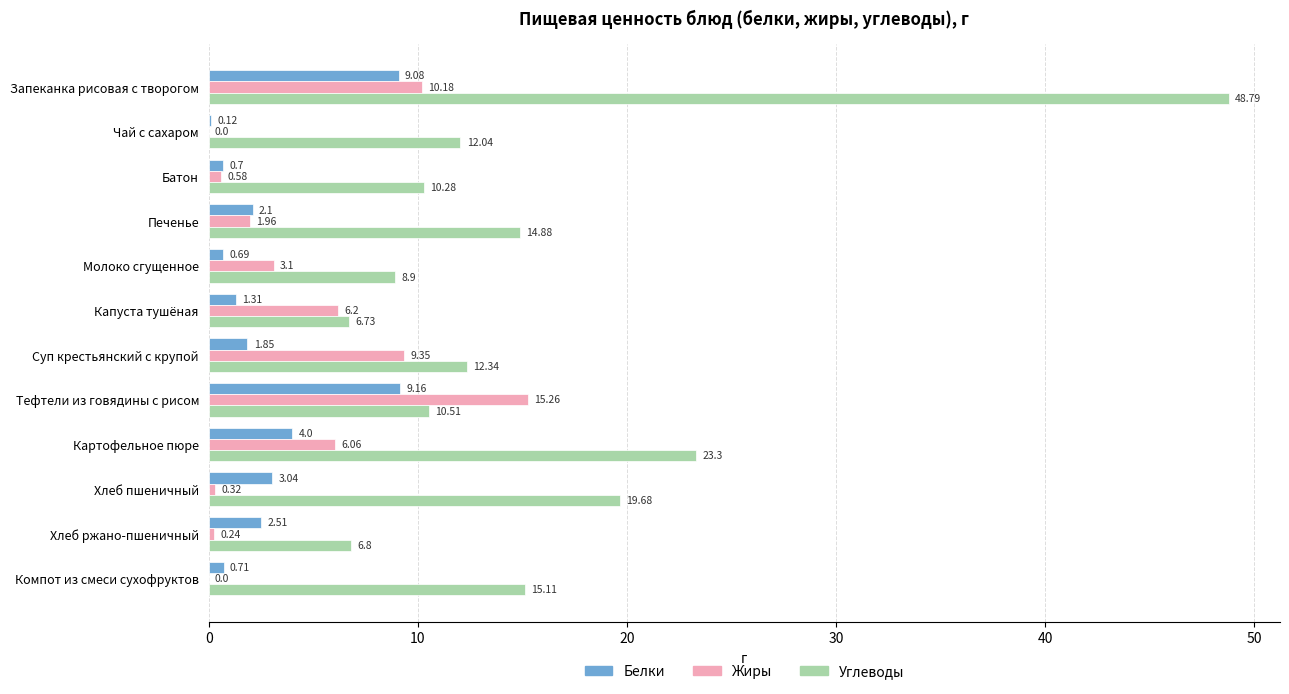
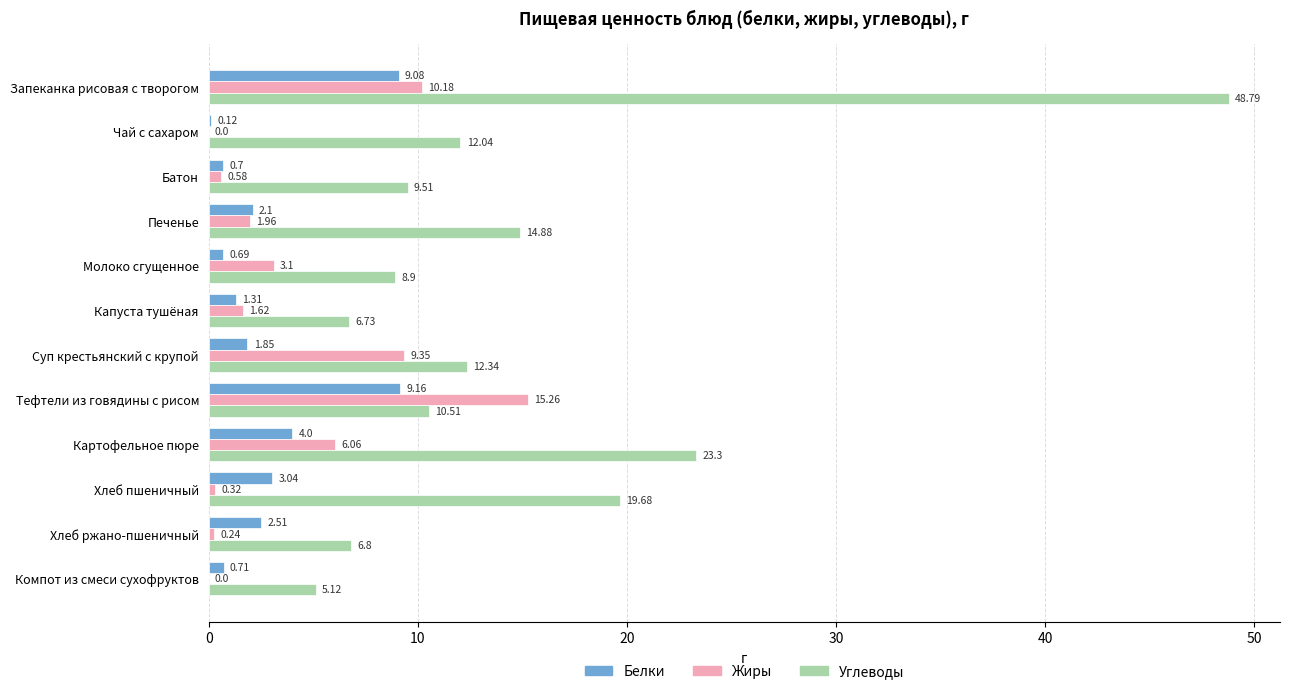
  {
    "Белки": {
      "Запеканка рисовая с творогом": 9.08,
      "Чай с сахаром": 0.12,
      "Батон": 0.7,
      "Печенье": 2.1,
      "Молоко сгущенное": 0.69,
      "Капуста тушёная": 1.31,
      "Суп крестьянский с крупой": 1.85,
      "Тефтели из говядины с рисом": 9.16,
      "Картофельное пюре": 4.0,
      "Хлеб пшеничный": 3.04,
      "Хлеб ржано-пшеничный": 2.51,
      "Компот из смеси сухофруктов": 0.71
    },
    "Жиры": {
      "Запеканка рисовая с творогом": 10.18,
      "Чай с сахаром": 0.0,
      "Батон": 0.58,
      "Печенье": 1.96,
      "Молоко сгущенное": 3.1,
-     "Капуста тушёная": 6.2,
+     "Капуста тушёная": 1.62,
      "Суп крестьянский с крупой": 9.35,
      "Тефтели из говядины с рисом": 15.26,
      "Картофельное пюре": 6.06,
      "Хлеб пшеничный": 0.32,
      "Хлеб ржано-пшеничный": 0.24,
      "Компот из смеси сухофруктов": 0.0
    },
    "Углеводы": {
      "Запеканка рисовая с творогом": 48.79,
      "Чай с сахаром": 12.04,
-     "Батон": 10.28,
+     "Батон": 9.51,
      "Печенье": 14.88,
      "Молоко сгущенное": 8.9,
      "Капуста тушёная": 6.73,
      "Суп крестьянский с крупой": 12.34,
      "Тефтели из говядины с рисом": 10.51,
      "Картофельное пюре": 23.3,
      "Хлеб пшеничный": 19.68,
      "Хлеб ржано-пшеничный": 6.8,
-     "Компот из смеси сухофруктов": 15.11
+     "Компот из смеси сухофруктов": 5.12
    }
  }
